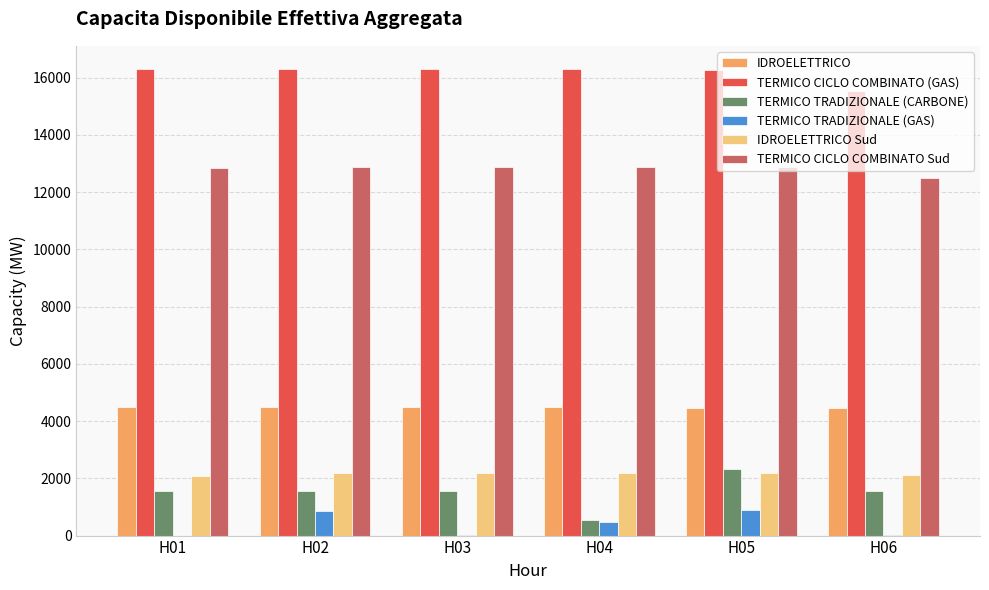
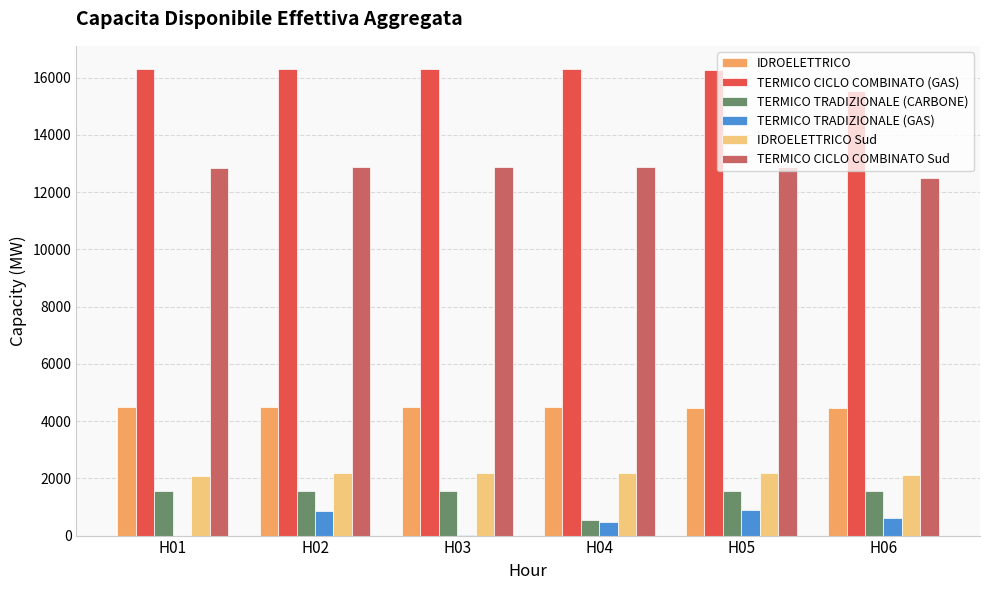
  {
    "TERMICO TRADIZIONALE (CARBONE)": {
      "H01": 1600,
      "H02": 1600,
      "H03": 1600,
      "H04": 500,
-     "H05": 2300,
+     "H05": 1600,
      "H06": 1600
    },
    "TERMICO TRADIZIONALE (GAS)": {
      "H02": 900,
      "H04": 500,
      "H05": 900,
-     "H06": 0
+     "H06": 600
    }
  }
